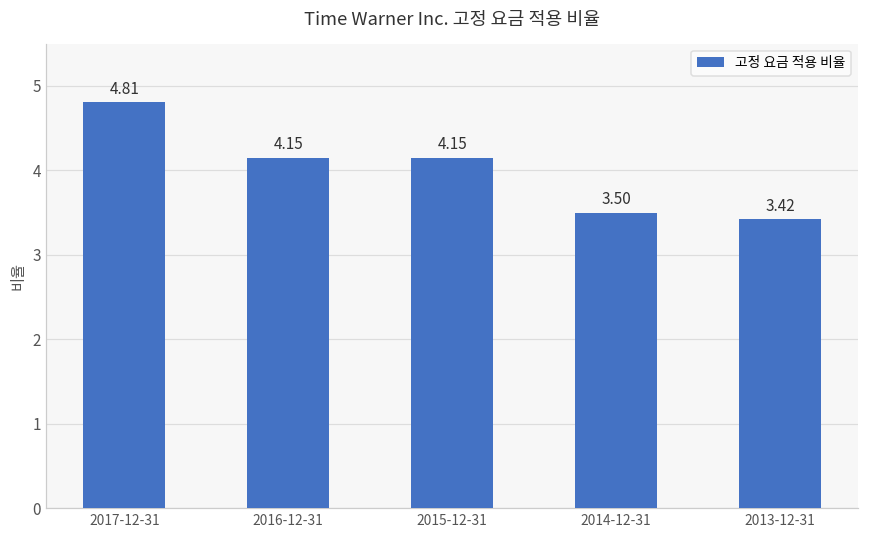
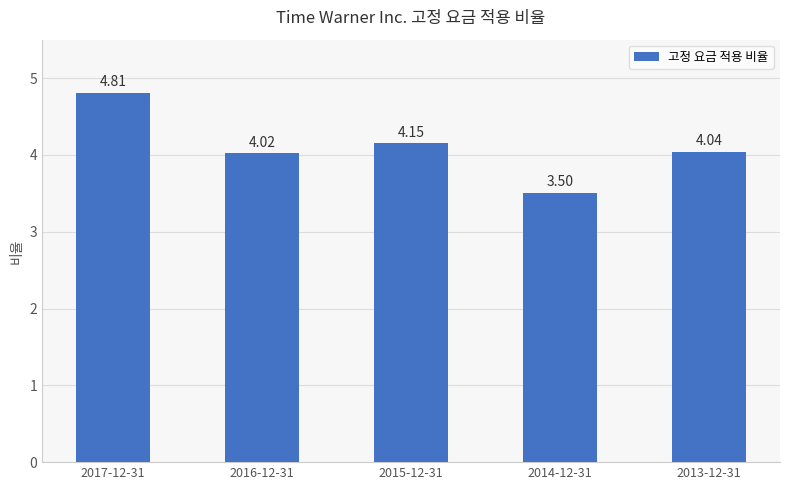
  {
    "2017-12-31": 4.81,
-   "2016-12-31": 4.15,
+   "2016-12-31": 4.02,
    "2015-12-31": 4.15,
    "2014-12-31": 3.50,
-   "2013-12-31": 3.42
+   "2013-12-31": 4.04
  }
